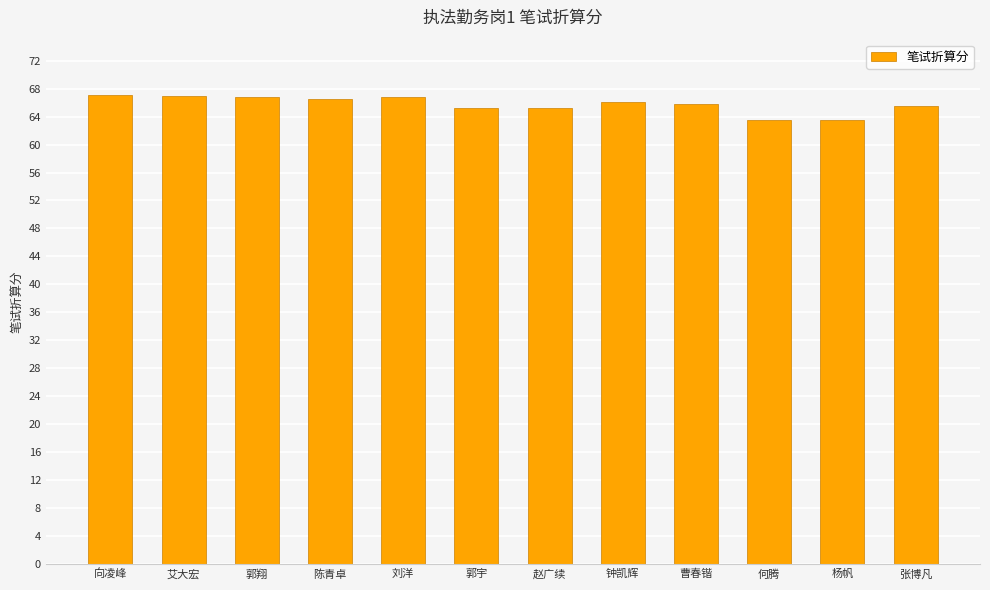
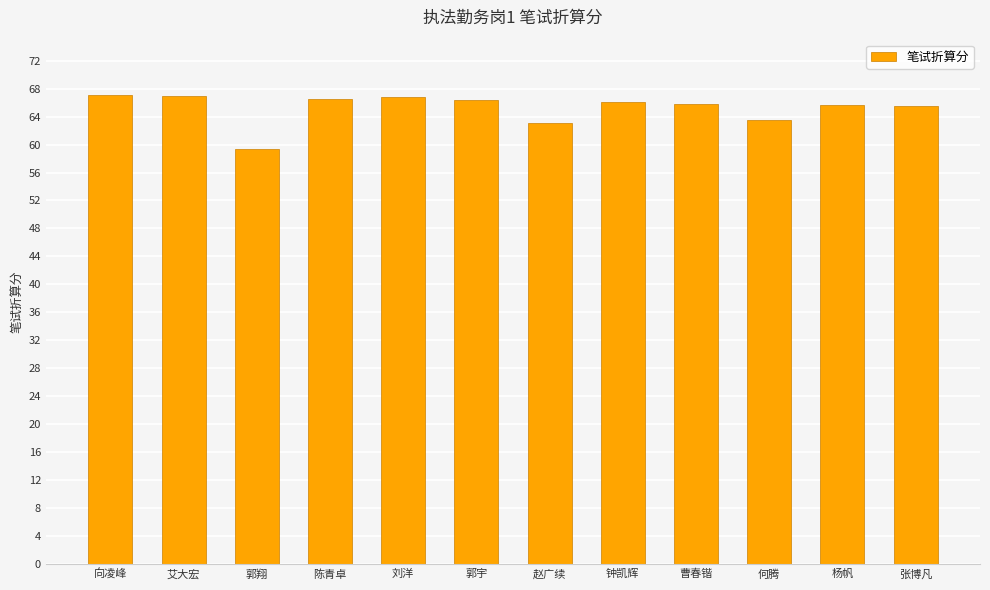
  {
    "向凌峰": 67,
    "艾大宏": 67,
-   "郭翔": 67,
+   "郭翔": 59,
    "陈青卓": 66,
    "刘洋": 67,
-   "郭宇": 65,
-   "赵广续": 65,
+   "郭宇": 66,
+   "赵广续": 63,
    "钟凯辉": 66,
    "曹春锴": 66,
    "何腾": 64,
-   "杨帆": 63,
+   "杨帆": 66,
    "张博凡": 65
  }
